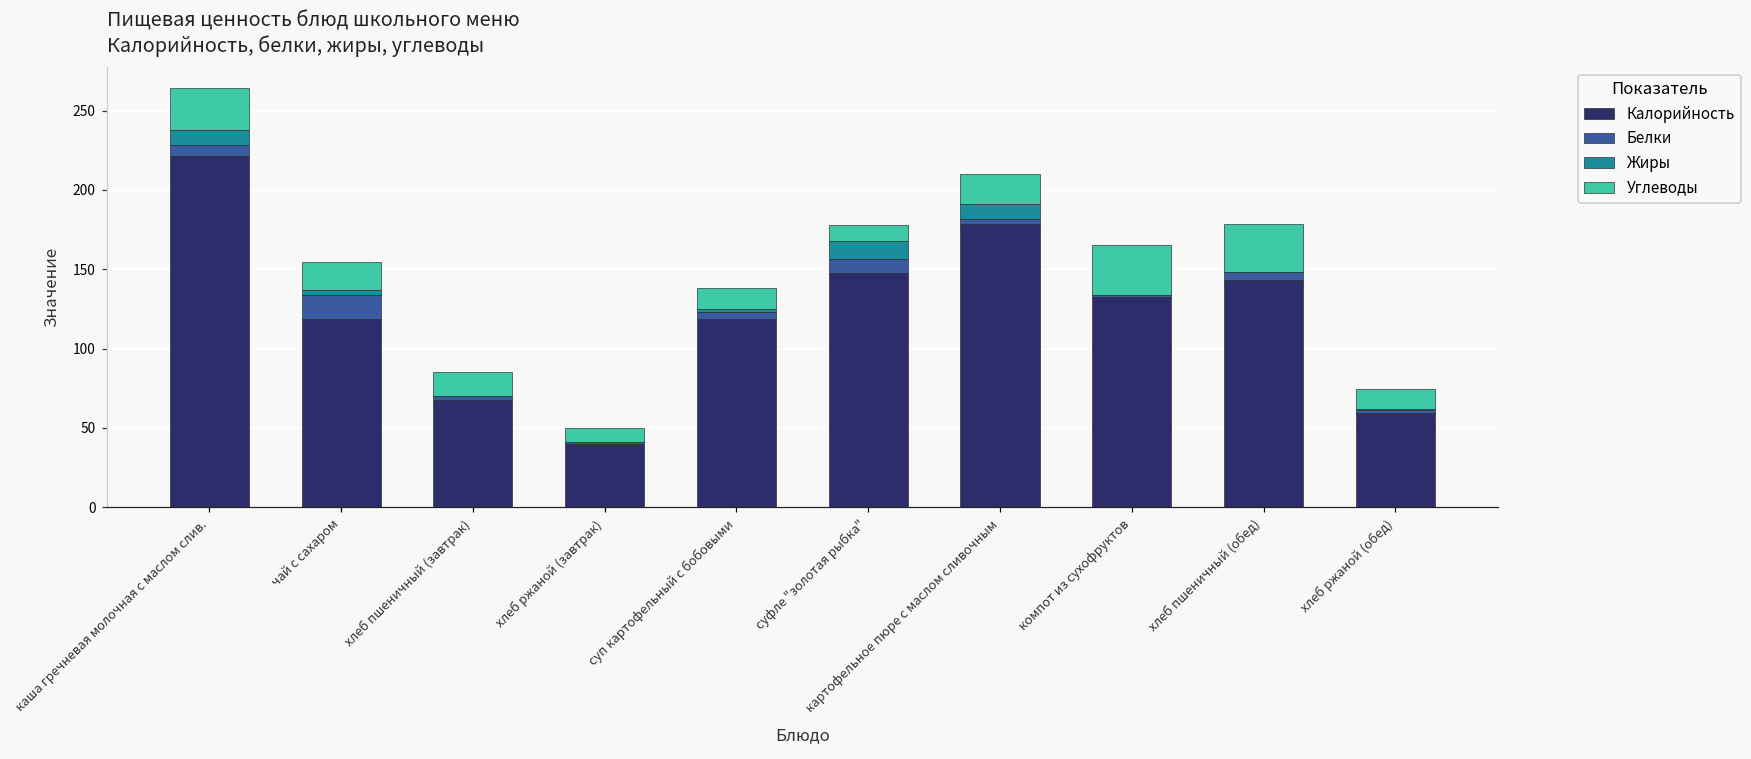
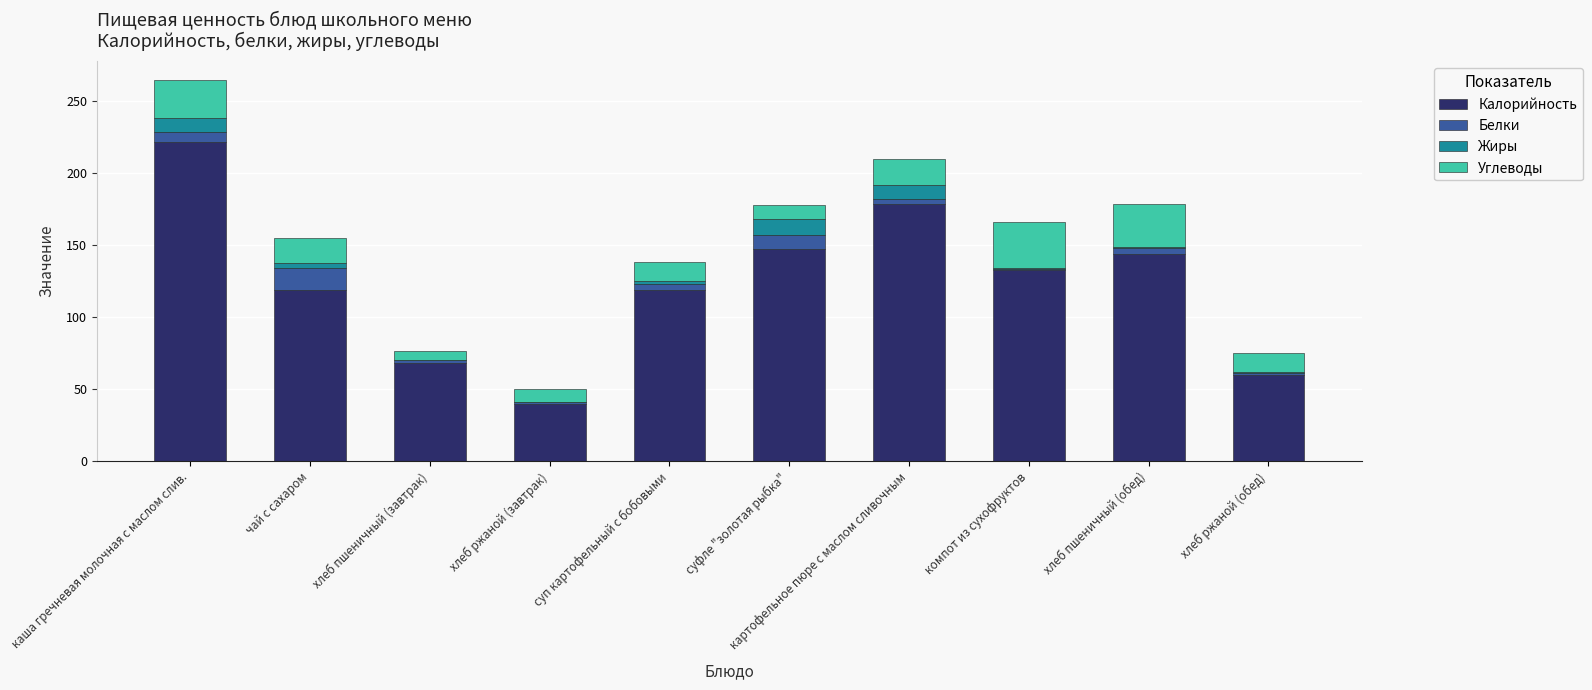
  {
    "Калорийность": {
      "каша гречневая молочная с маслом слив.": 221,
      "чай с сахаром": 119,
      "хлеб пшеничный (завтрак)": 68,
      "хлеб ржаной (завтрак)": 40,
      "суп картофельный с бобовыми": 119,
      "суфле \"золотая рыбка\"": 147,
      "картофельное пюре с маслом сливочным": 179,
      "компот из сухофруктов": 133,
      "хлеб пшеничный (обед)": 144,
      "хлеб ржаной (обед)": 60
    },
    "Белки": {
      "каша гречневая молочная с маслом слив.": 7,
      "чай с сахаром": 15,
      "хлеб пшеничный (завтрак)": 2,
      "суп картофельный с бобовыми": 4,
      "суфле \"золотая рыбка\"": 9,
      "картофельное пюре с маслом сливочным": 3,
      "хлеб пшеничный (обед)": 5,
      "хлеб ржаной (обед)": 2
    },
    "Жиры": {
      "каша гречневая молочная с маслом слив.": 10,
      "чай с сахаром": 4,
      "суп картофельный с бобовыми": 2,
      "суфле \"золотая рыбка\"": 11,
      "картофельное пюре с маслом сливочным": 9
    },
    "Углеводы": {
      "каша гречневая молочная с маслом слив.": 26,
      "чай с сахаром": 18,
-     "хлеб пшеничный (завтрак)": 15,
+     "хлеб пшеничный (завтрак)": 6,
      "хлеб ржаной (завтрак)": 9,
      "суп картофельный с бобовыми": 13,
      "суфле \"золотая рыбка\"": 10,
      "картофельное пюре с маслом сливочным": 19,
      "компот из сухофруктов": 32,
      "хлеб пшеничный (обед)": 30,
      "хлеб ржаной (обед)": 13
    }
  }
